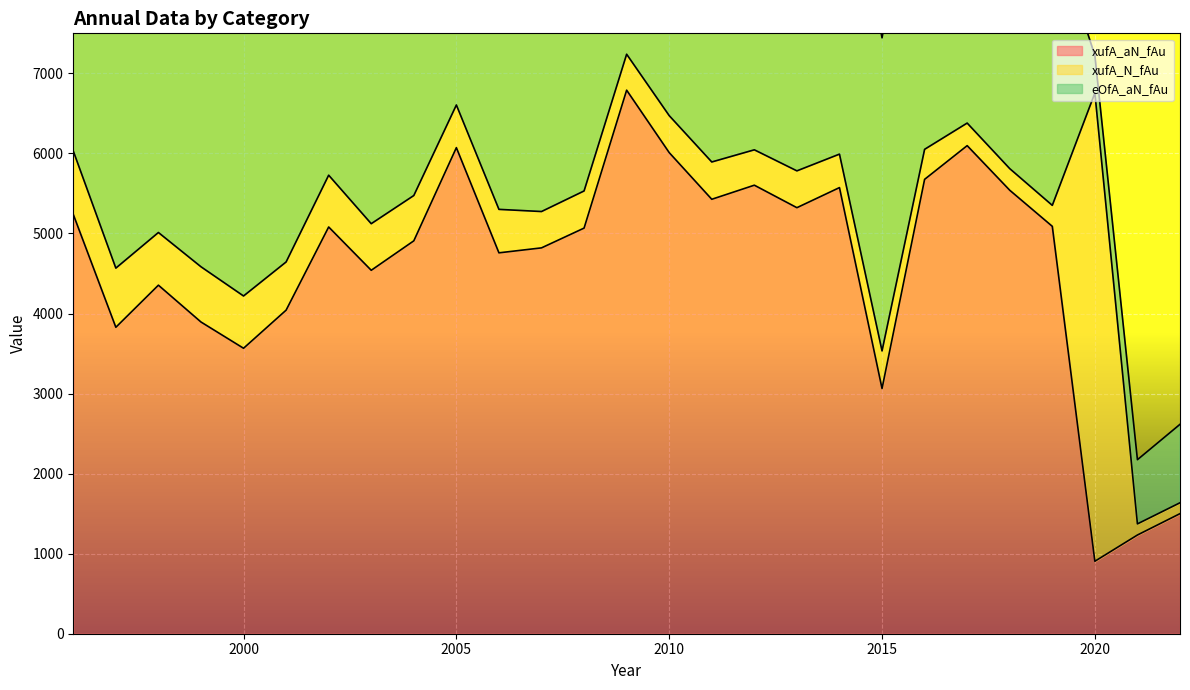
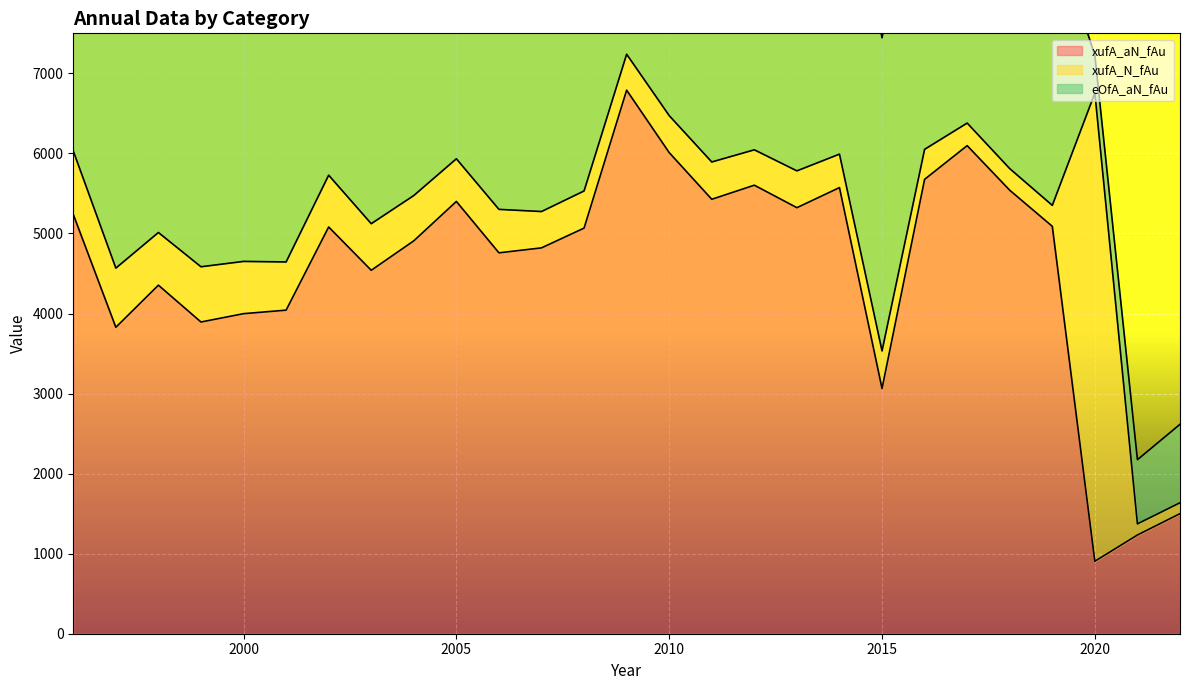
  {
    "xufA_aN_fAu": {
-     "2000": 3600,
-     "2005": 6100,
+     "2000": 4000,
+     "2005": 5400,
      "2010": 6000,
      "2015": 3100,
      "2020": 900
    },
    "xufA_N_fAu": {
      "2000": 700,
      "2005": 500,
      "2010": 500,
      "2015": 500
    },
    "eOfA_aN_fAu": {
      "2015": 3900
    }
  }
